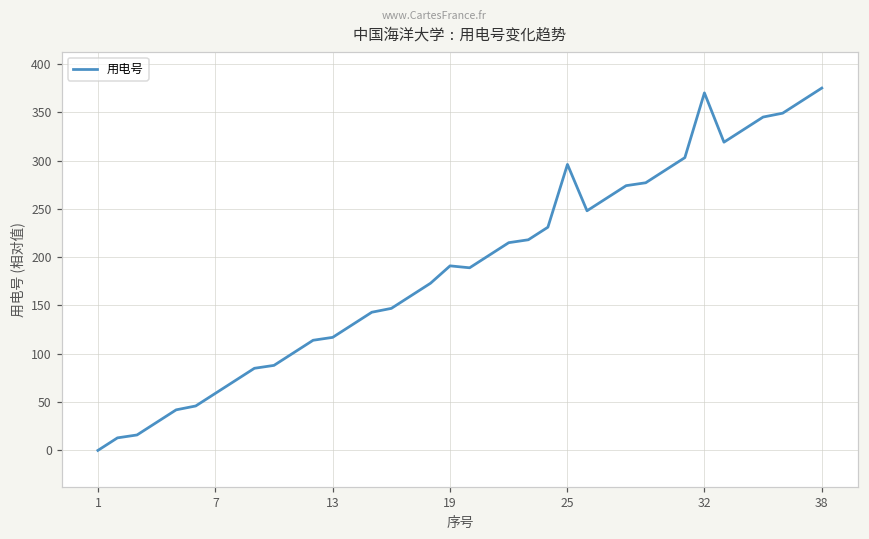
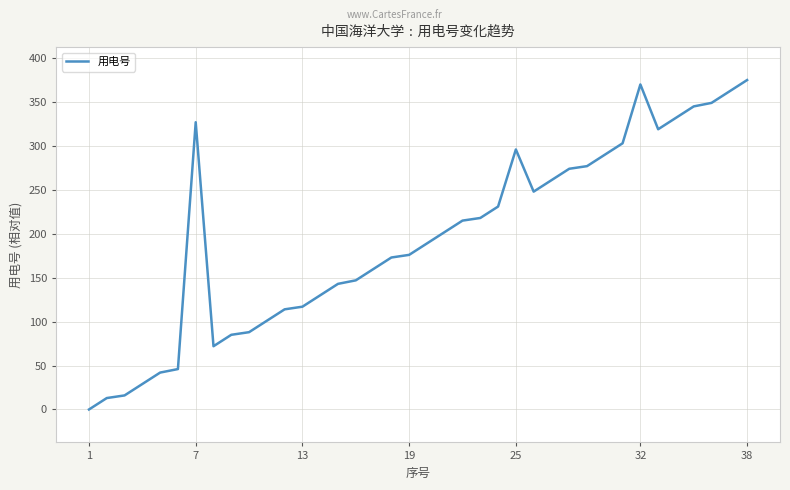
  {
    "1": 0,
-   "7": 60,
+   "7": 330,
    "13": 120,
-   "19": 190,
+   "19": 180,
    "25": 300,
    "32": 370,
    "38": 380
  }
